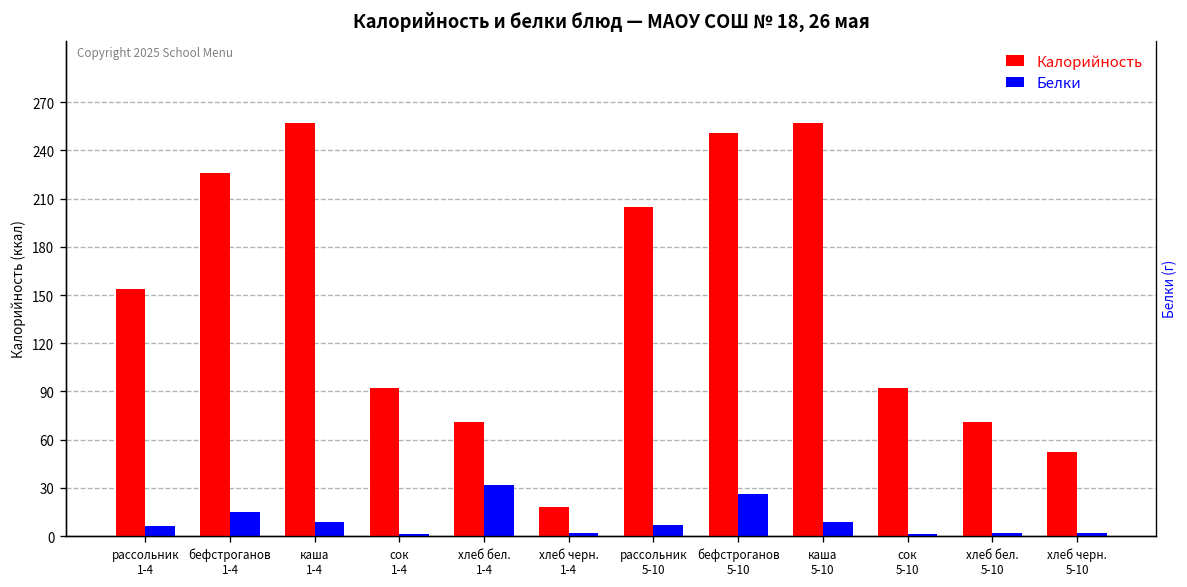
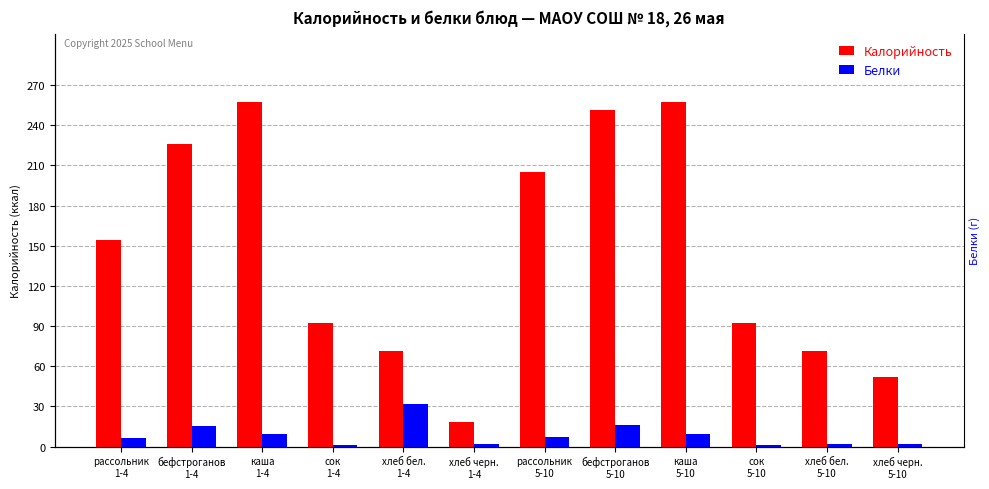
  {
    "Калорийность": {
      "рассольник 1-4": 154,
      "бефстроганов 1-4": 226,
      "каша 1-4": 257,
      "сок 1-4": 92,
      "хлеб бел. 1-4": 71,
      "хлеб черн. 1-4": 18,
      "рассольник 5-10": 205,
      "бефстроганов 5-10": 251,
      "каша 5-10": 257,
      "сок 5-10": 92,
      "хлеб бел. 5-10": 71,
      "хлеб черн. 5-10": 52
    },
    "Белки": {
      "рассольник 1-4": 6,
      "бефстроганов 1-4": 15,
      "каша 1-4": 9,
      "хлеб бел. 1-4": 32,
      "хлеб черн. 1-4": 2,
      "рассольник 5-10": 7,
-     "бефстроганов 5-10": 26,
+     "бефстроганов 5-10": 16,
      "каша 5-10": 9,
      "хлеб бел. 5-10": 2,
      "хлеб черн. 5-10": 2
    }
  }
